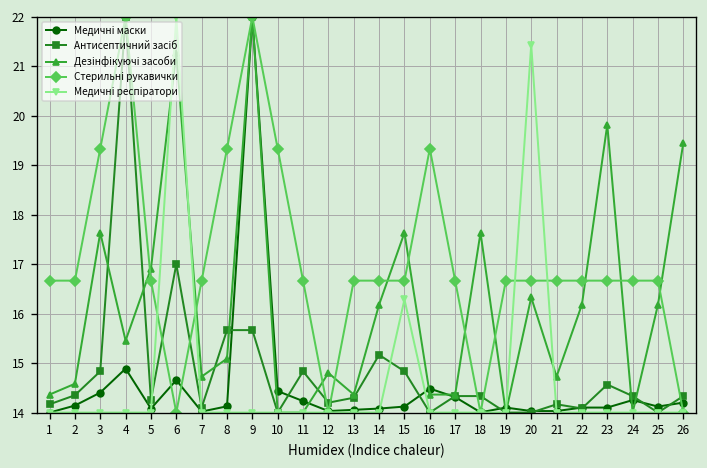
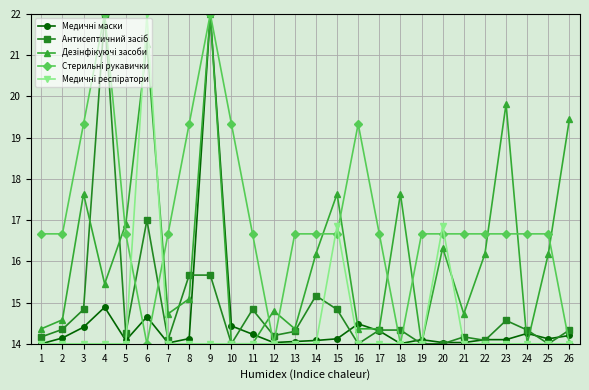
  {
    "Медичні респіратори": {
      "2": 14.0,
      "3": 14.0,
      "4": 14.0,
      "5": 14.0,
      "6": 22.0,
      "8": 14.0,
      "9": 14.0,
      "14": 14.0,
-     "15": 16.3,
+     "15": 16.9,
      "17": 14.0,
-     "20": 21.4,
+     "20": 16.9,
      "22": 14.0,
      "23": 14.0
    }
  }
